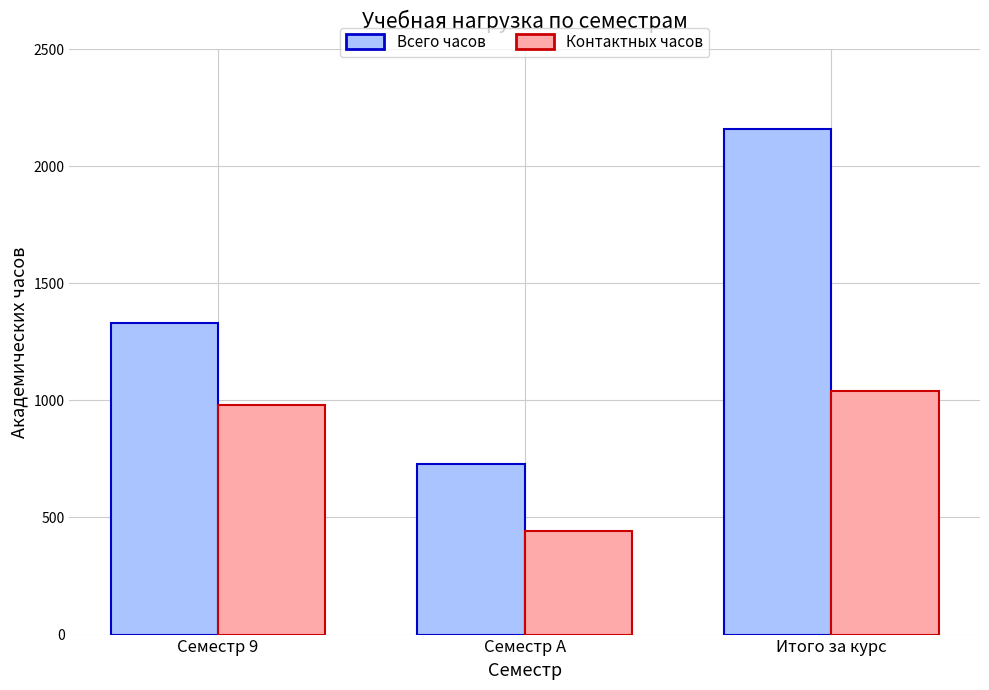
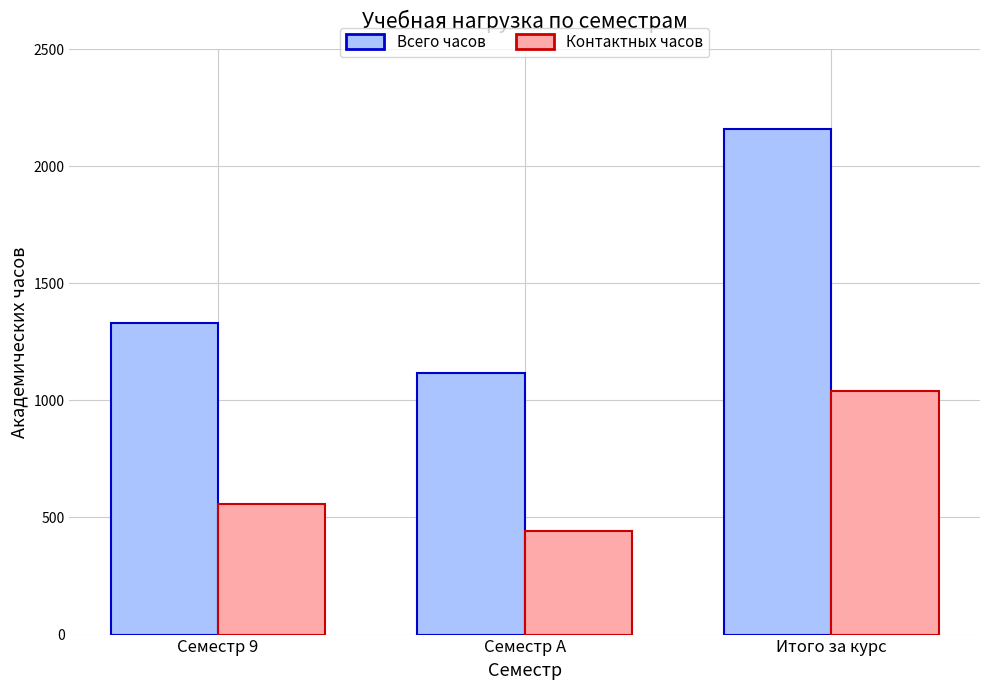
  {
    "Всего часов": {
      "Семестр 9": 1330,
-     "Семестр A": 730,
+     "Семестр A": 1120,
      "Итого за курс": 2160
    },
    "Контактных часов": {
-     "Семестр 9": 980,
+     "Семестр 9": 560,
      "Семестр A": 440,
      "Итого за курс": 1040
    }
  }
